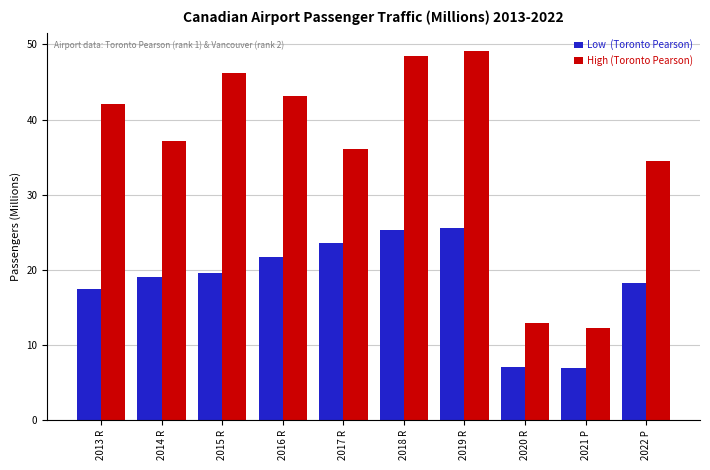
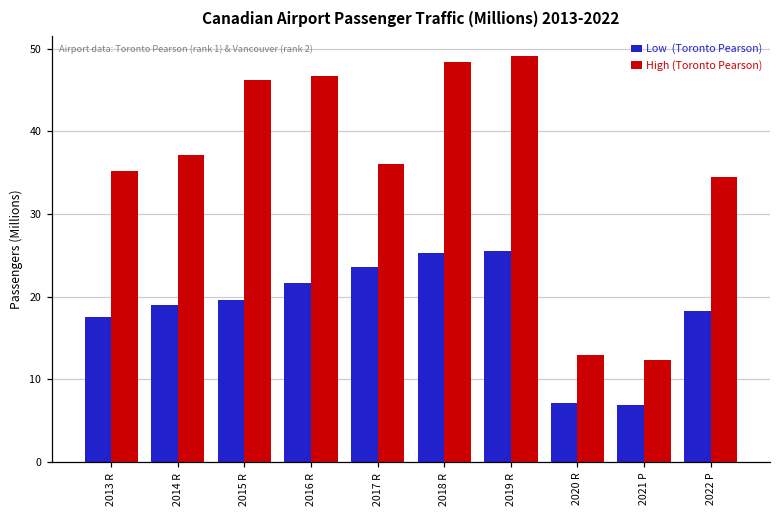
  {
    "Low (Toronto Pearson)": {
      "2013 R": 18,
      "2014 R": 19,
      "2015 R": 20,
      "2016 R": 22,
      "2017 R": 24,
      "2018 R": 25,
      "2019 R": 26,
      "2020 R": 7,
      "2021 P": 7,
      "2022 P": 18
    },
    "High (Toronto Pearson)": {
-     "2013 R": 42,
+     "2013 R": 35,
      "2014 R": 37,
-     "2016 R": 43,
+     "2016 R": 47,
      "2017 R": 36,
      "2018 R": 48,
      "2019 R": 49,
      "2020 R": 13,
      "2021 P": 12,
      "2022 P": 35
    }
  }
